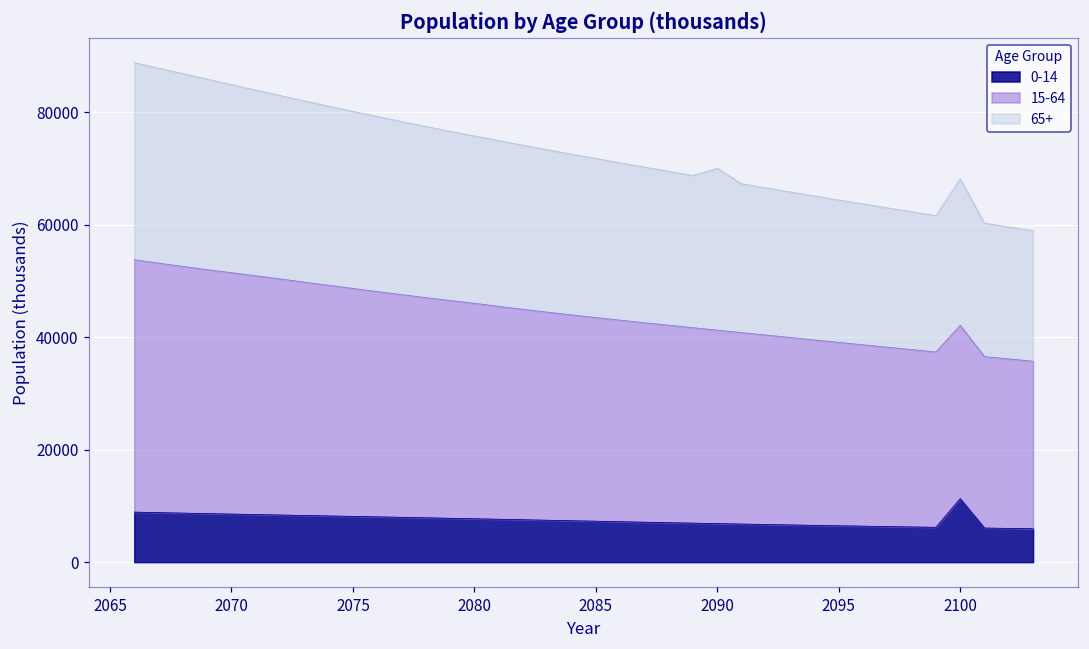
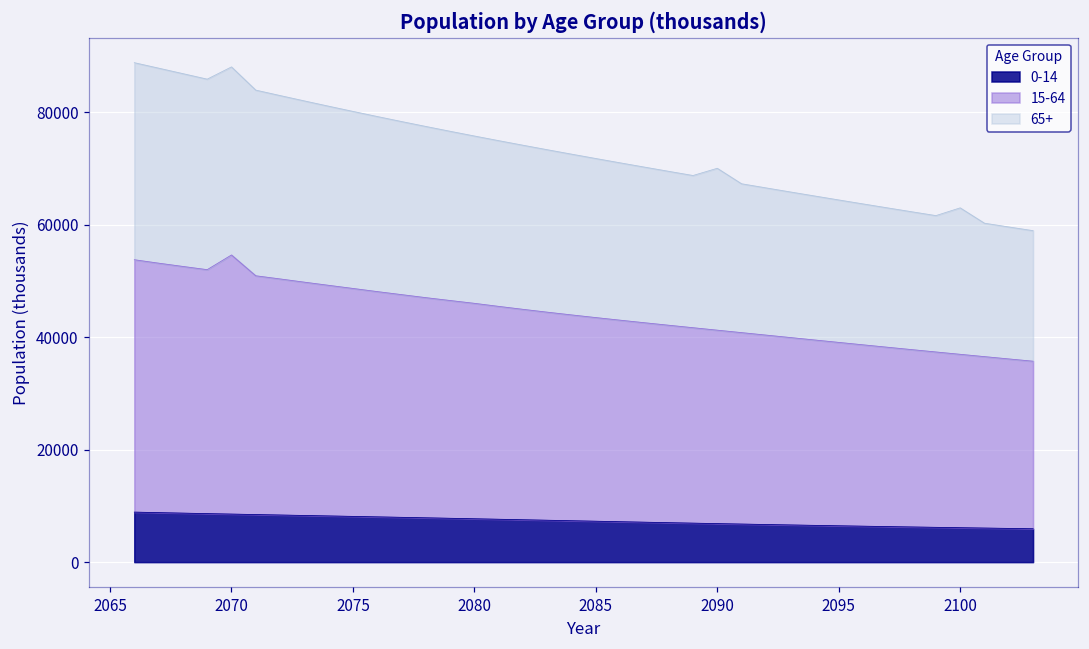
  {
    "0-14": {
      "2070": 9000,
      "2075": 8000,
      "2080": 8000,
      "2085": 7000,
      "2090": 7000,
      "2095": 6000,
-     "2100": 11000
+     "2100": 6000
    },
    "15-64": {
-     "2070": 43000,
+     "2070": 46000,
      "2075": 41000,
      "2080": 38000,
      "2085": 36000,
      "2090": 34000,
      "2095": 33000,
      "2100": 31000
    },
    "65+": {
      "2070": 33000,
      "2075": 31000,
      "2080": 30000,
      "2085": 28000,
      "2090": 29000,
      "2095": 25000,
      "2100": 26000
    }
  }
